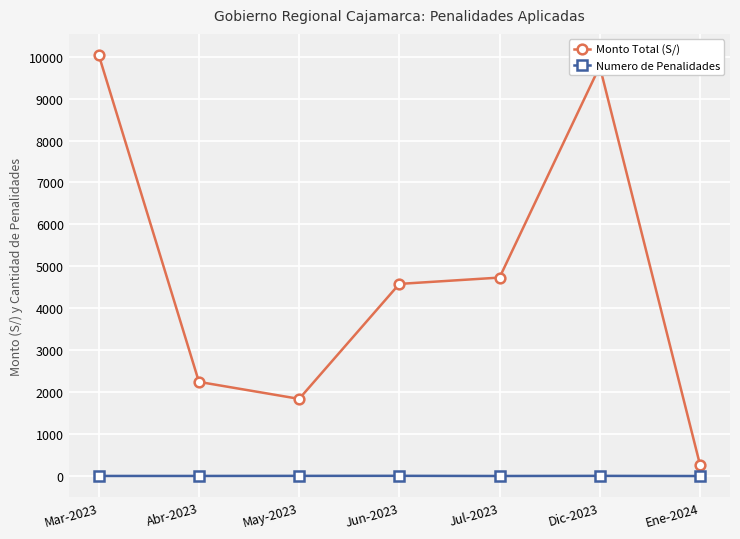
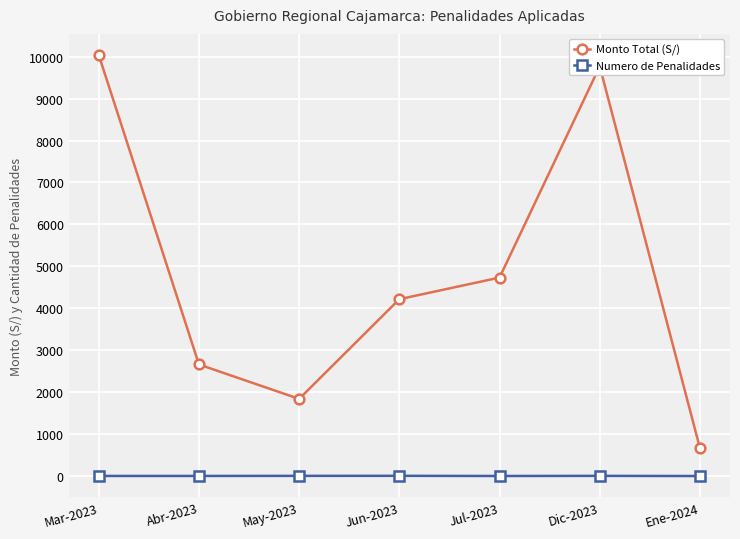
  {
    "Monto Total (S/)": {
      "Mar-2023": 10000,
-     "Abr-2023": 2200,
+     "Abr-2023": 2700,
      "May-2023": 1800,
-     "Jun-2023": 4600,
+     "Jun-2023": 4200,
      "Jul-2023": 4700,
-     "Ene-2024": 300
+     "Ene-2024": 700
    },
    "Numero de Penalidades": {
      "Mar-2023": 0,
      "Abr-2023": 0,
      "May-2023": 0,
      "Jun-2023": 0,
      "Jul-2023": 0,
      "Dic-2023": 0,
      "Ene-2024": 0
    }
  }
